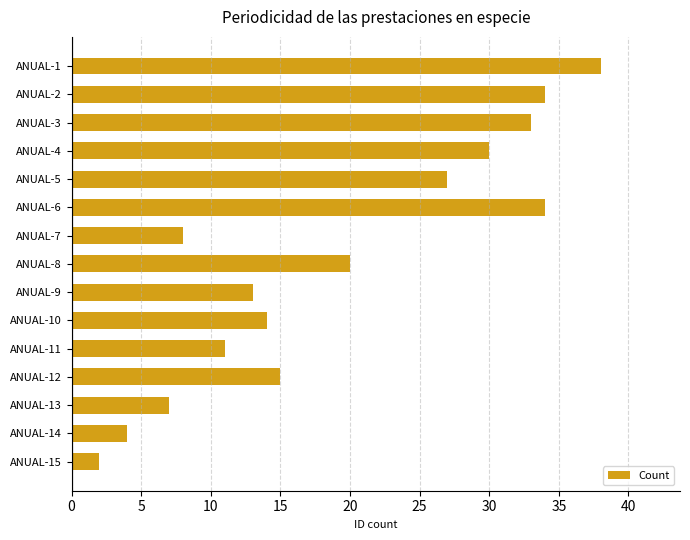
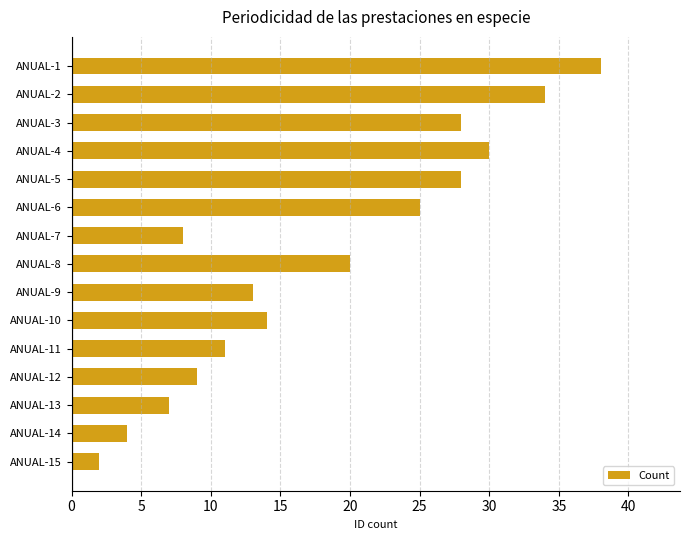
  {
    "ANUAL-1": 38,
    "ANUAL-2": 34,
-   "ANUAL-3": 33,
+   "ANUAL-3": 28,
    "ANUAL-4": 30,
-   "ANUAL-5": 27,
-   "ANUAL-6": 34,
+   "ANUAL-5": 28,
+   "ANUAL-6": 25,
    "ANUAL-7": 8,
    "ANUAL-8": 20,
    "ANUAL-9": 13,
    "ANUAL-10": 14,
    "ANUAL-11": 11,
-   "ANUAL-12": 15,
+   "ANUAL-12": 9,
    "ANUAL-13": 7,
    "ANUAL-14": 4,
    "ANUAL-15": 2
  }
